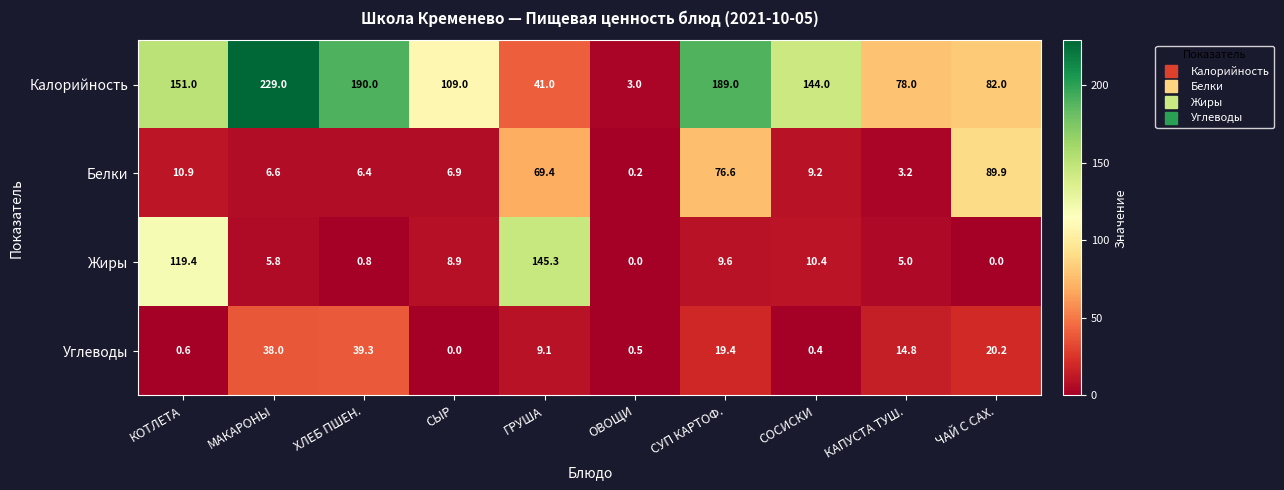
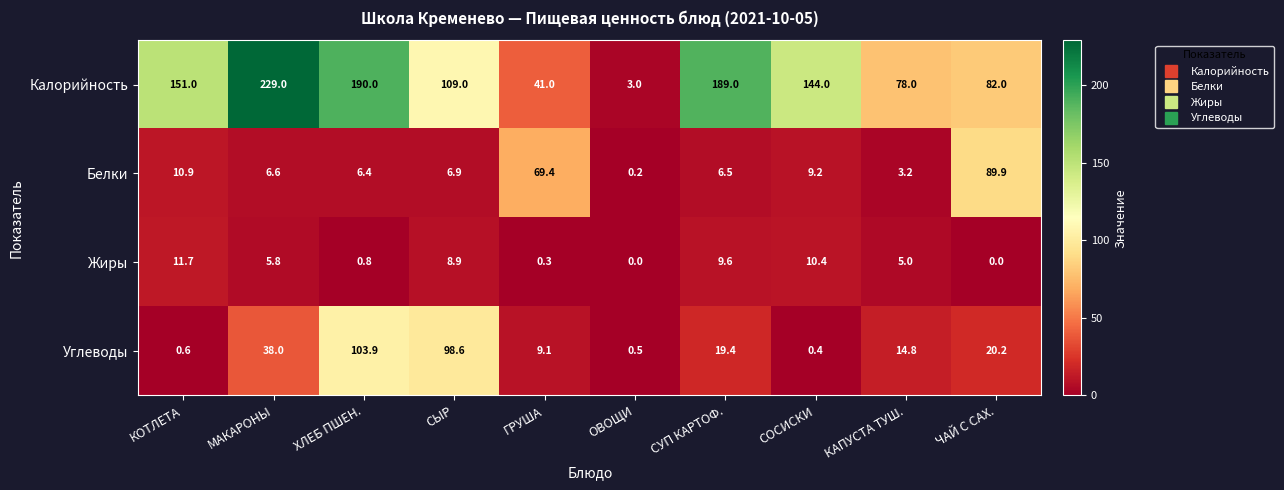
  {
    "Калорийность": {
      "КОТЛЕТА": 151.0,
      "МАКАРОНЫ": 229.0,
      "ХЛЕБ ПШЕН.": 190.0,
      "СЫР": 109.0,
      "ГРУША": 41.0,
      "ОВОЩИ": 3.0,
      "СУП КАРТОФ.": 189.0,
      "СОСИСКИ": 144.0,
      "КАПУСТА ТУШ.": 78.0,
      "ЧАЙ С САХ.": 82.0
    },
    "Белки": {
      "КОТЛЕТА": 10.9,
      "МАКАРОНЫ": 6.6,
      "ХЛЕБ ПШЕН.": 6.4,
      "СЫР": 6.9,
      "ГРУША": 69.4,
      "ОВОЩИ": 0.2,
-     "СУП КАРТОФ.": 76.6,
+     "СУП КАРТОФ.": 6.5,
      "СОСИСКИ": 9.2,
      "КАПУСТА ТУШ.": 3.2,
      "ЧАЙ С САХ.": 89.9
    },
    "Жиры": {
-     "КОТЛЕТА": 119.4,
+     "КОТЛЕТА": 11.7,
      "МАКАРОНЫ": 5.8,
      "ХЛЕБ ПШЕН.": 0.8,
      "СЫР": 8.9,
-     "ГРУША": 145.3,
+     "ГРУША": 0.3,
      "ОВОЩИ": 0.0,
      "СУП КАРТОФ.": 9.6,
      "СОСИСКИ": 10.4,
      "КАПУСТА ТУШ.": 5.0,
      "ЧАЙ С САХ.": 0.0
    },
    "Углеводы": {
      "КОТЛЕТА": 0.6,
      "МАКАРОНЫ": 38.0,
-     "ХЛЕБ ПШЕН.": 39.3,
-     "СЫР": 0.0,
+     "ХЛЕБ ПШЕН.": 103.9,
+     "СЫР": 98.6,
      "ГРУША": 9.1,
      "ОВОЩИ": 0.5,
      "СУП КАРТОФ.": 19.4,
      "СОСИСКИ": 0.4,
      "КАПУСТА ТУШ.": 14.8,
      "ЧАЙ С САХ.": 20.2
    }
  }
